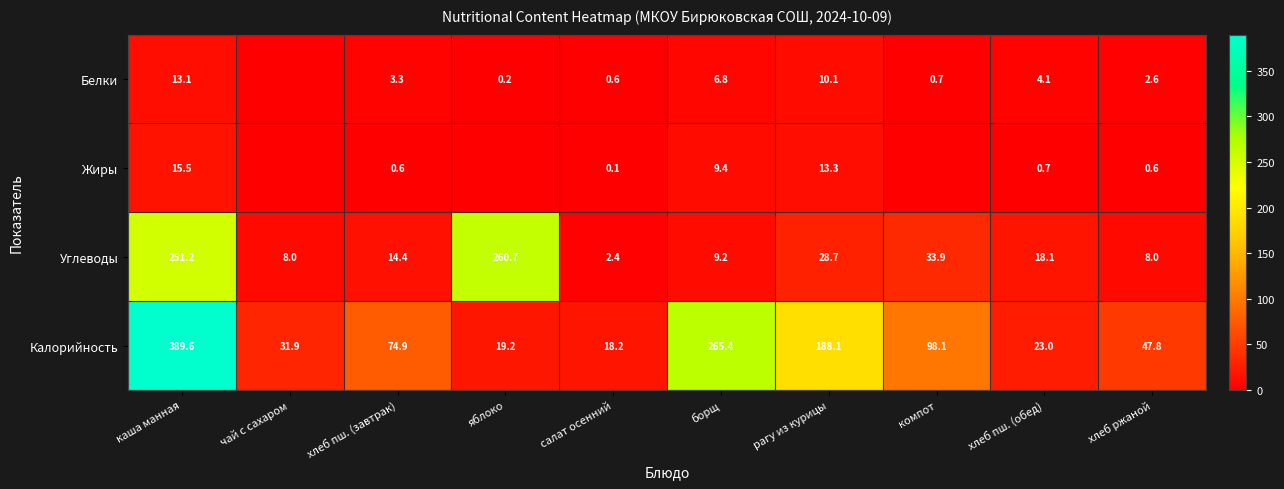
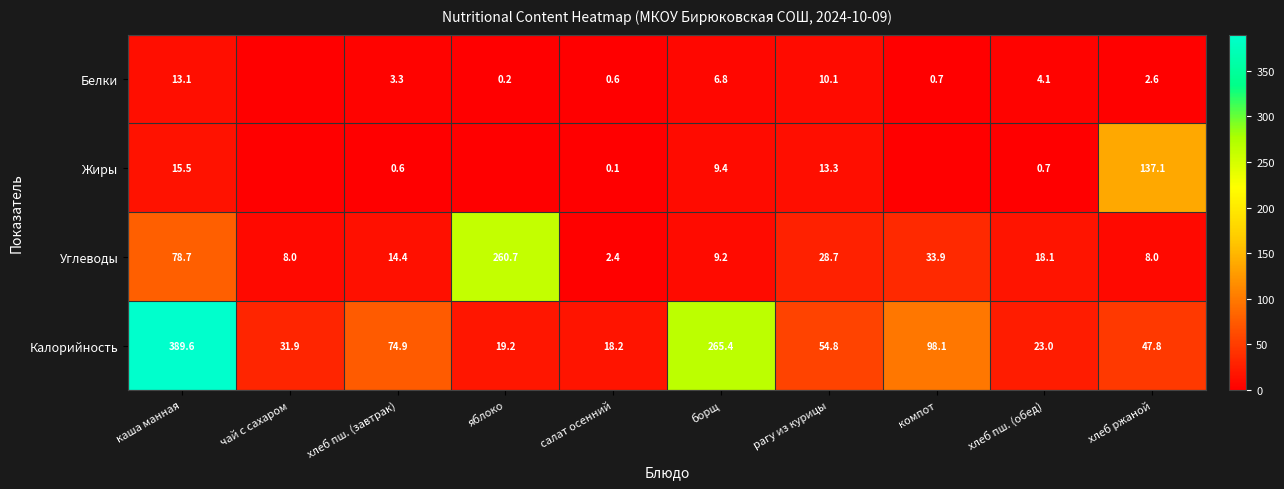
  {
    "Белки": {
      "каша манная": 13.1,
      "хлеб пш. (завтрак)": 3.3,
      "яблоко": 0.2,
      "салат осенний": 0.6,
      "борщ": 6.8,
      "рагу из курицы": 10.1,
      "компот": 0.7,
      "хлеб пш. (обед)": 4.1,
      "хлеб ржаной": 2.6
    },
    "Жиры": {
      "каша манная": 15.5,
      "хлеб пш. (завтрак)": 0.6,
      "салат осенний": 0.1,
      "борщ": 9.4,
      "рагу из курицы": 13.3,
      "хлеб пш. (обед)": 0.7,
-     "хлеб ржаной": 0.6
+     "хлеб ржаной": 137.1
    },
    "Углеводы": {
-     "каша манная": 251.2,
+     "каша манная": 78.7,
      "чай с сахаром": 8.0,
      "хлеб пш. (завтрак)": 14.4,
      "яблоко": 260.7,
      "салат осенний": 2.4,
      "борщ": 9.2,
      "рагу из курицы": 28.7,
      "компот": 33.9,
      "хлеб пш. (обед)": 18.1,
      "хлеб ржаной": 8.0
    },
    "Калорийность": {
      "каша манная": 389.6,
      "чай с сахаром": 31.9,
      "хлеб пш. (завтрак)": 74.9,
      "яблоко": 19.2,
      "салат осенний": 18.2,
      "борщ": 265.4,
-     "рагу из курицы": 188.1,
+     "рагу из курицы": 54.8,
      "компот": 98.1,
      "хлеб пш. (обед)": 23.0,
      "хлеб ржаной": 47.8
    }
  }
